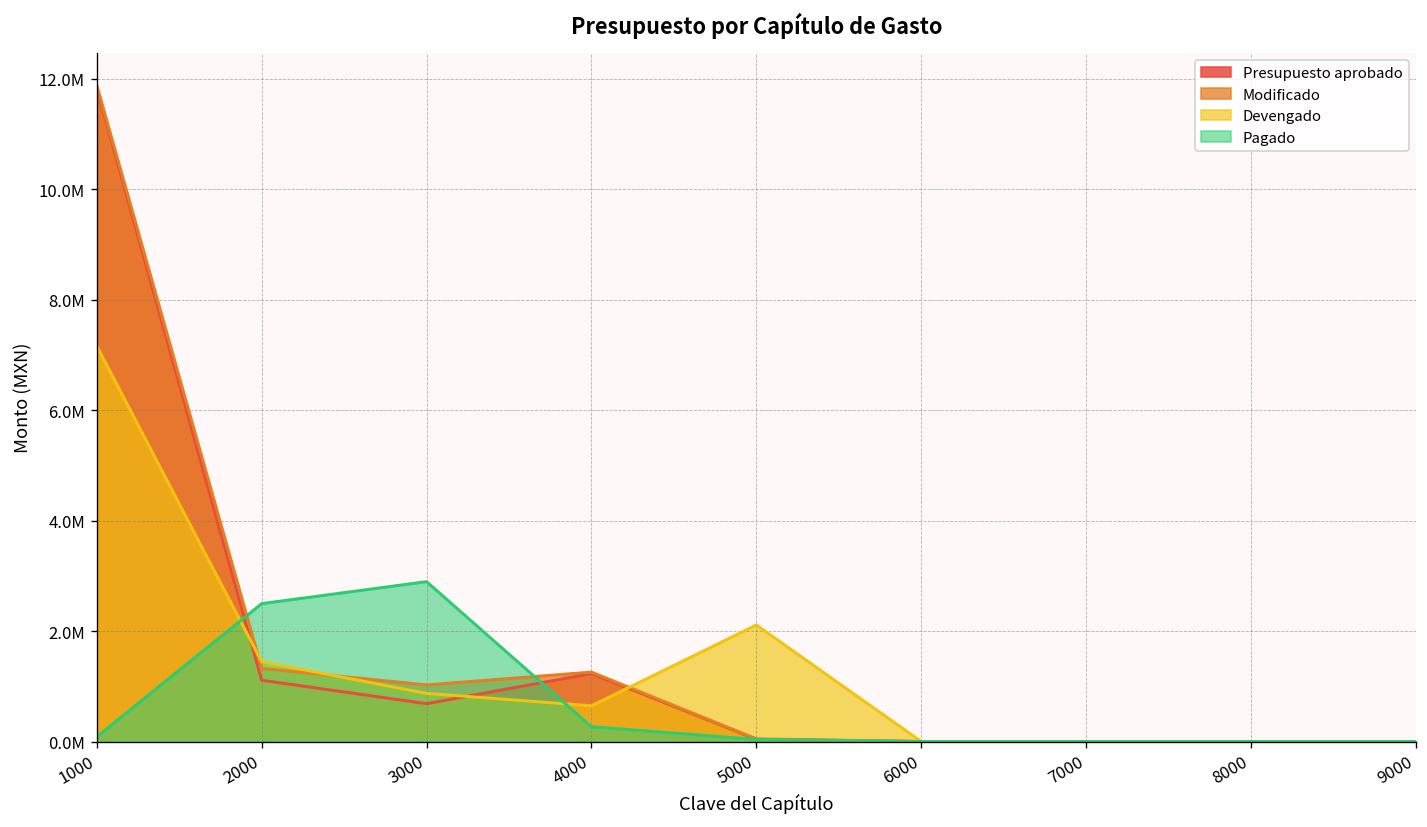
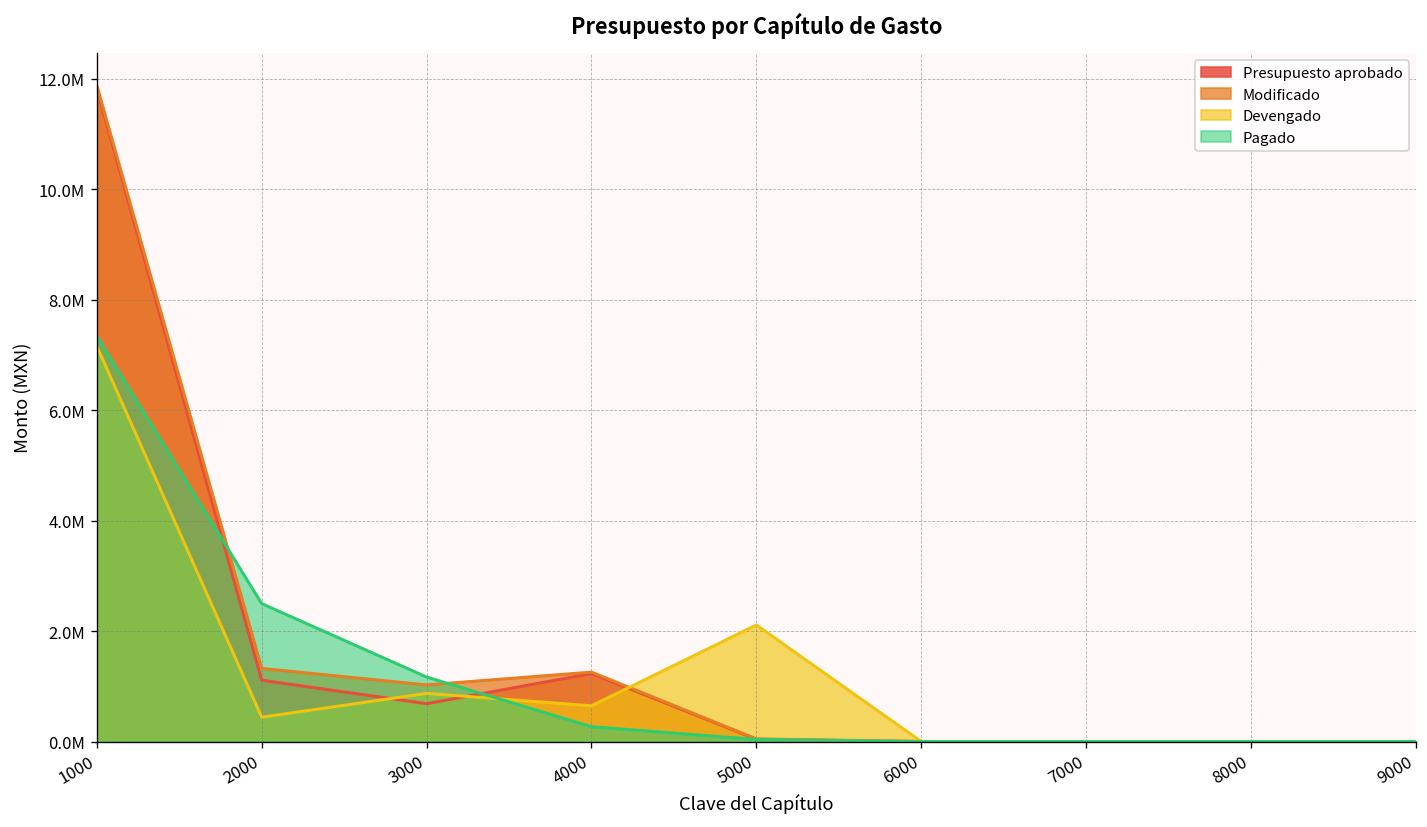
  {
    "Devengado": {
      "1000": 7200000,
-     "2000": 1400000,
+     "2000": 400000,
      "3000": 900000,
      "4000": 600000,
      "5000": 2100000
    },
    "Pagado": {
-     "1000": 100000,
+     "1000": 7300000,
      "2000": 2500000,
-     "3000": 2900000,
+     "3000": 1200000,
      "4000": 300000
    }
  }
